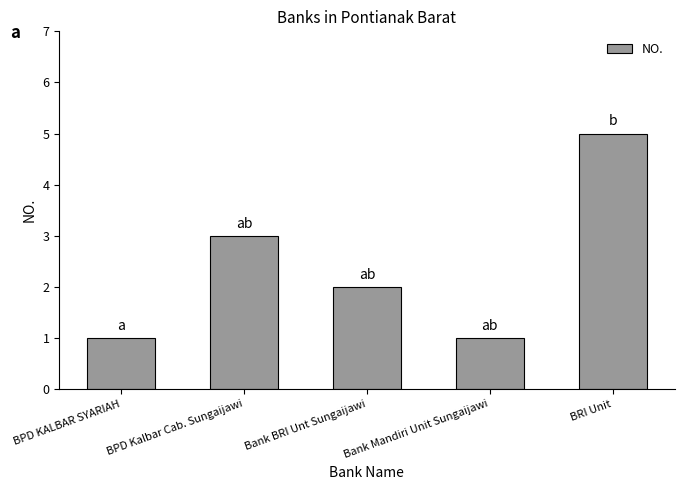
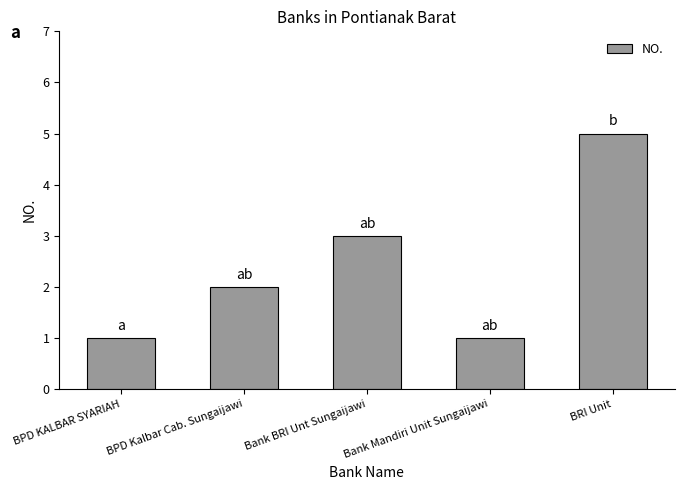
  {
    "BPD KALBAR SYARIAH": 1,
-   "BPD Kalbar Cab. Sungaijawi": 3,
-   "Bank BRI Unt Sungaijawi": 2,
+   "BPD Kalbar Cab. Sungaijawi": 2,
+   "Bank BRI Unt Sungaijawi": 3,
    "Bank Mandiri Unit Sungaijawi": 1,
    "BRI Unit": 5
  }
